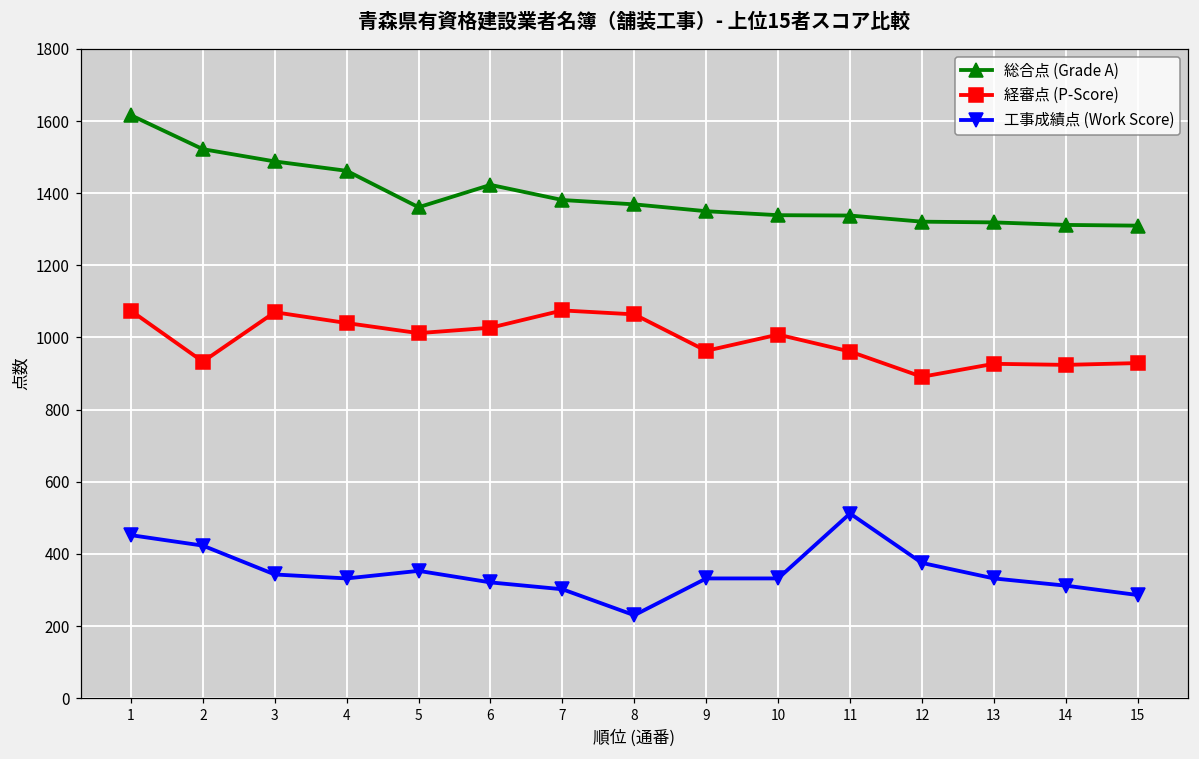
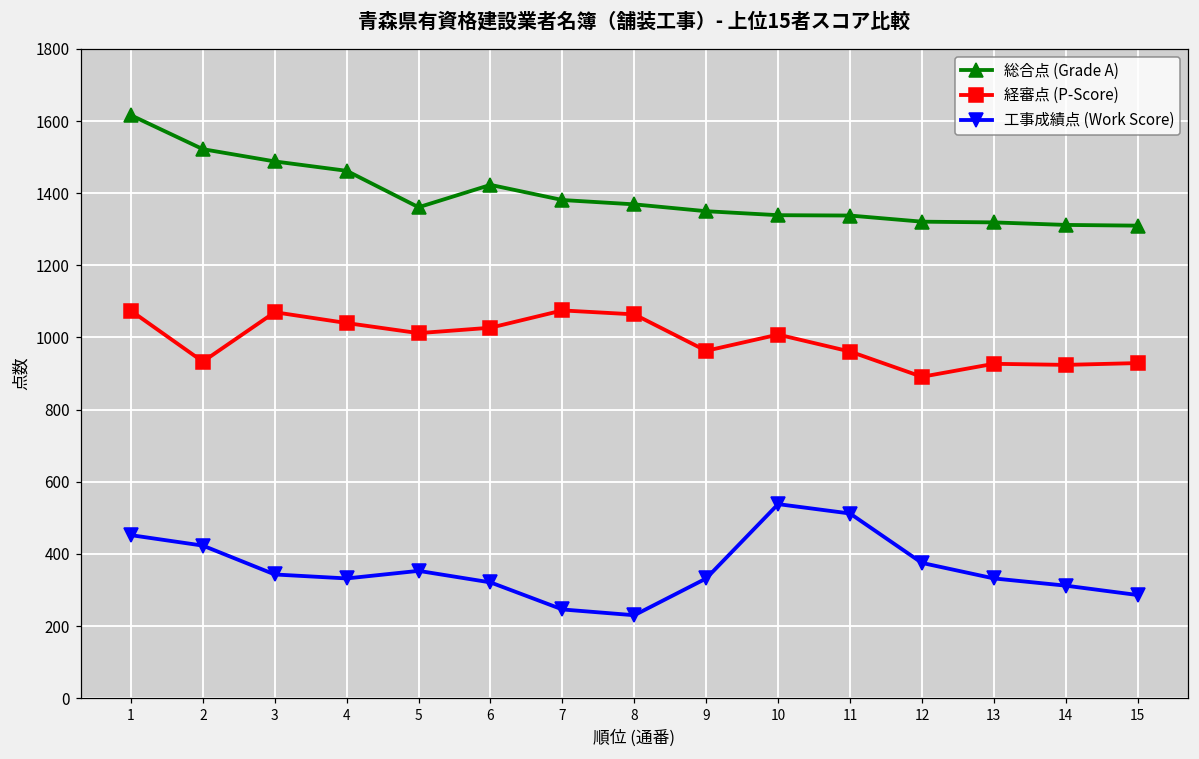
  {
    "総合点 (Grade A)": {
      "1": 1620,
      "2": 1520,
      "3": 1490,
      "4": 1460,
      "5": 1360,
      "6": 1420,
      "7": 1380,
      "8": 1370,
      "9": 1350,
      "10": 1340,
      "11": 1340,
      "12": 1320,
      "13": 1320,
      "14": 1310,
      "15": 1310
    },
    "経審点 (P-Score)": {
      "1": 1070,
      "2": 930,
      "3": 1070,
      "4": 1040,
      "5": 1010,
      "6": 1030,
      "7": 1080,
      "8": 1060,
      "9": 960,
      "10": 1010,
      "11": 960,
      "12": 890,
      "13": 930,
      "14": 920,
      "15": 930
    },
    "工事成績点 (Work Score)": {
      "1": 450,
      "2": 420,
      "3": 340,
      "4": 330,
      "5": 350,
      "6": 320,
-     "7": 300,
+     "7": 250,
      "8": 230,
      "9": 330,
-     "10": 330,
+     "10": 540,
      "11": 510,
      "12": 380,
      "13": 330,
      "14": 310,
      "15": 290
    }
  }
